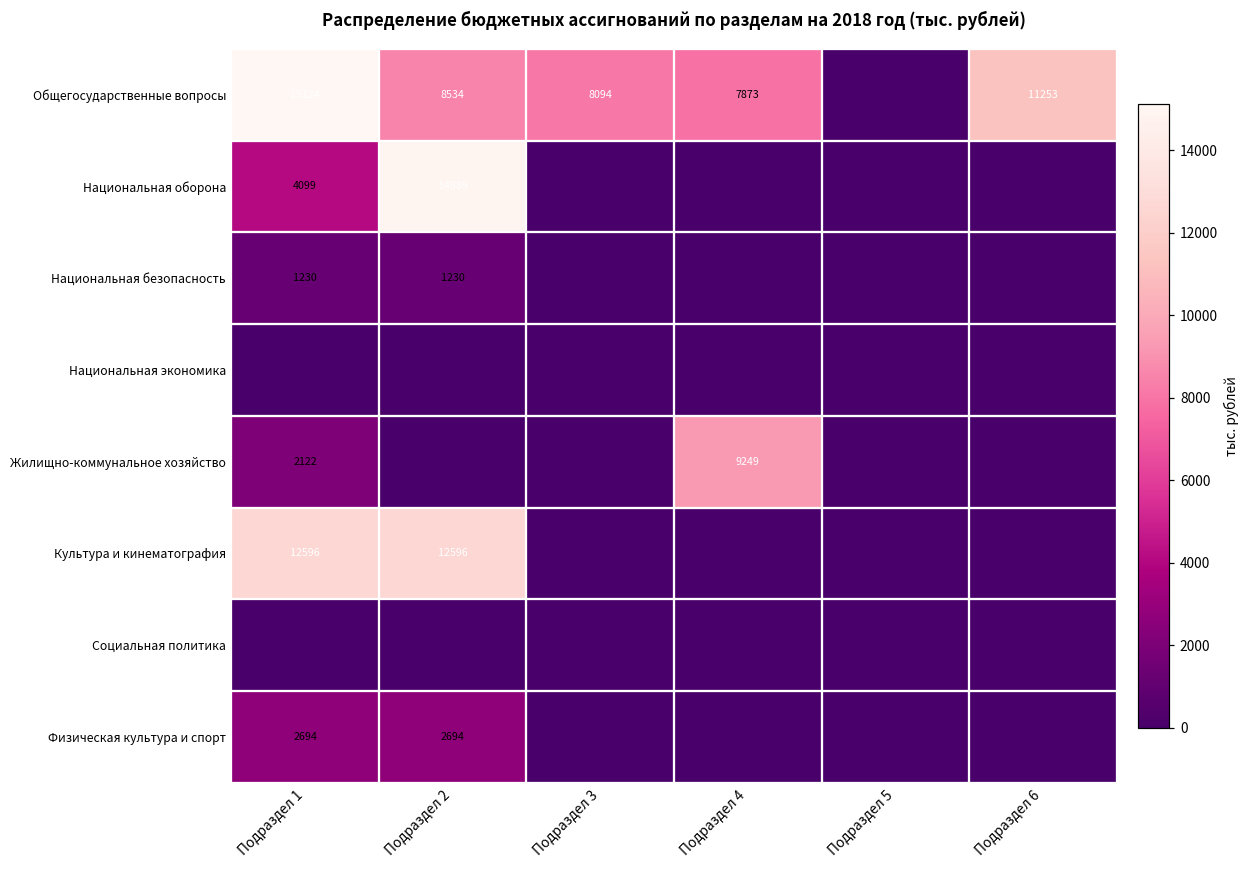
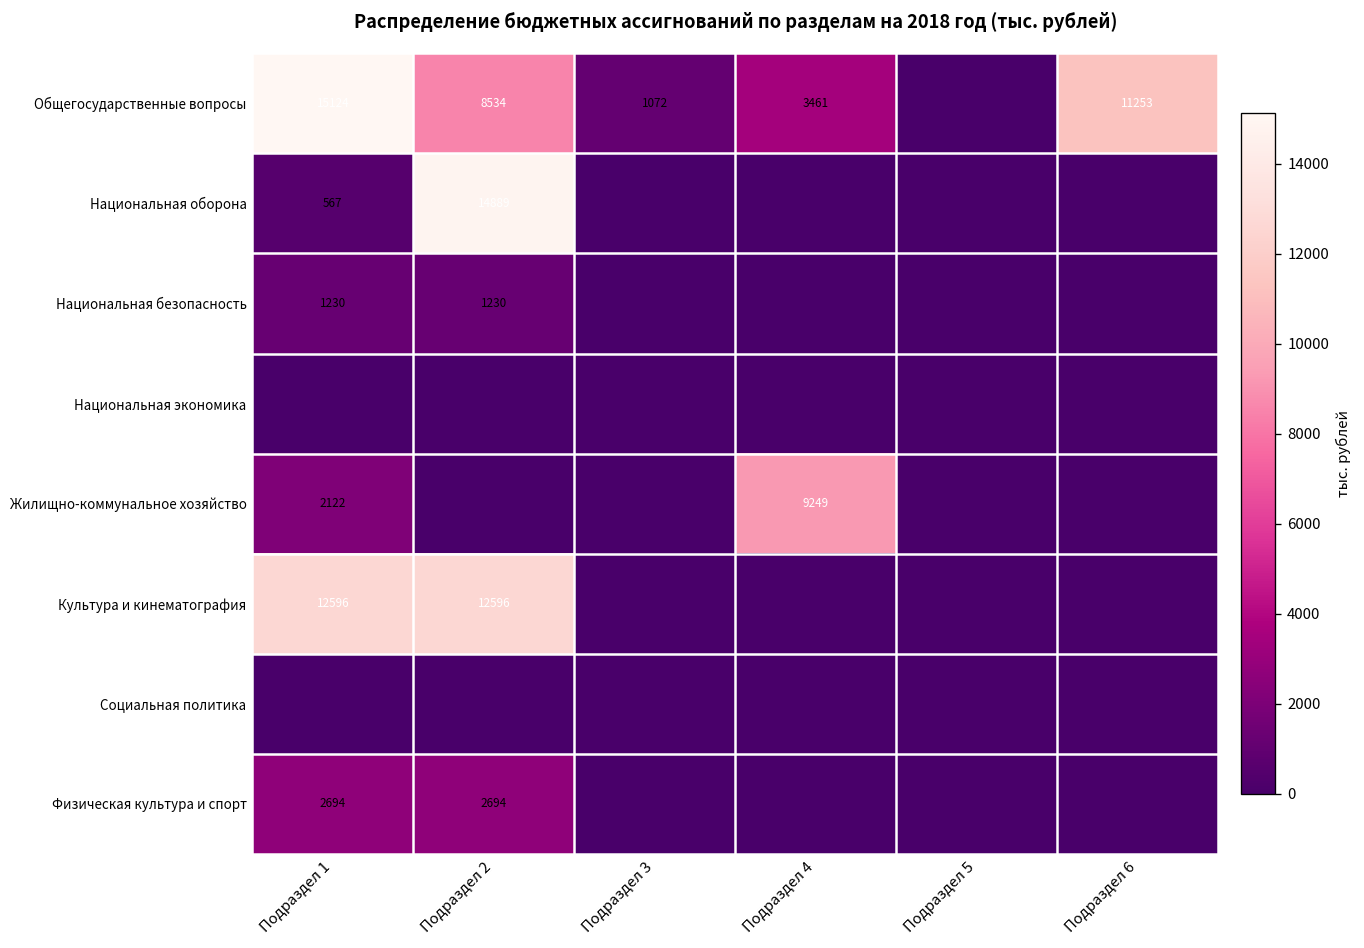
  {
    "Общегосударственные вопросы": {
      "Подраздел 2": 8534,
-     "Подраздел 3": 8094,
-     "Подраздел 4": 7873,
+     "Подраздел 3": 1072,
+     "Подраздел 4": 3461,
      "Подраздел 6": 11253
    },
    "Национальная оборона": {
-     "Подраздел 1": 4099
+     "Подраздел 1": 567
    },
    "Национальная безопасность": {
      "Подраздел 1": 1230,
      "Подраздел 2": 1230
    },
    "Жилищно-коммунальное хозяйство": {
      "Подраздел 1": 2122,
      "Подраздел 4": 9249
    },
    "Физическая культура и спорт": {
      "Подраздел 1": 2694,
      "Подраздел 2": 2694
    }
  }
